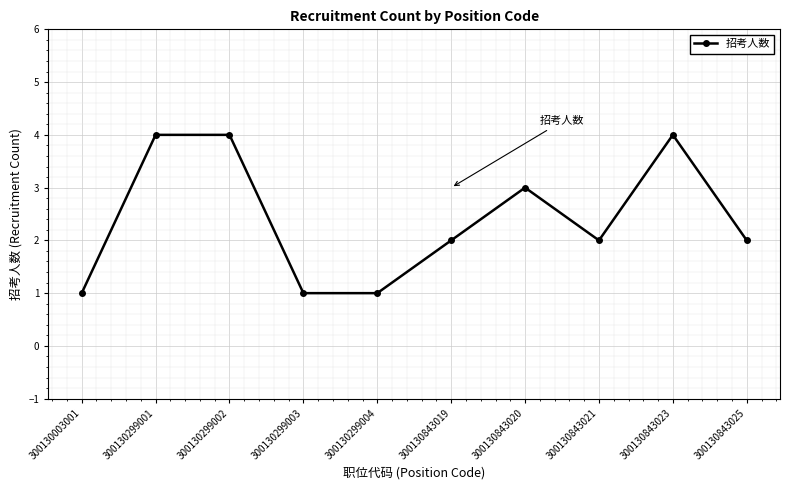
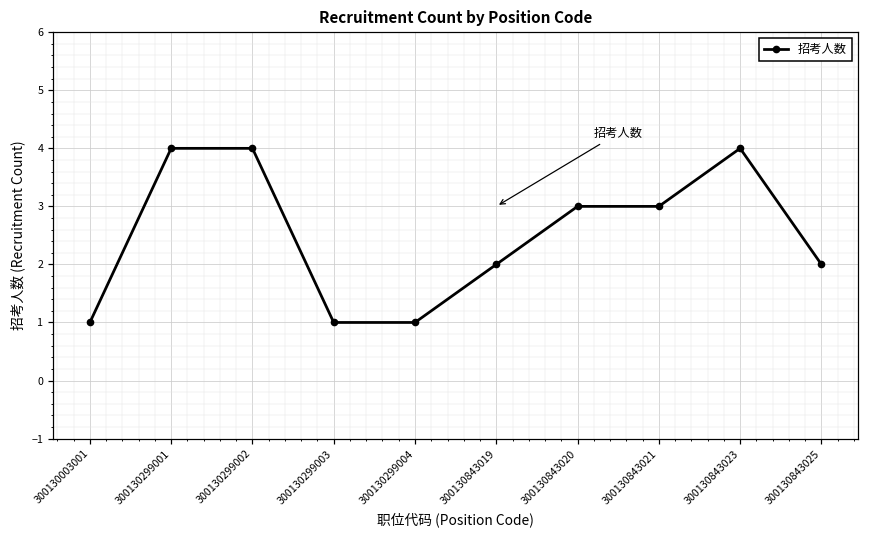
  {
    "300130003001": 1,
    "300130299001": 4,
    "300130299002": 4,
    "300130299003": 1,
    "300130299004": 1,
    "300130843019": 2,
    "300130843020": 3,
-   "300130843021": 2,
+   "300130843021": 3,
    "300130843023": 4,
    "300130843025": 2
  }
